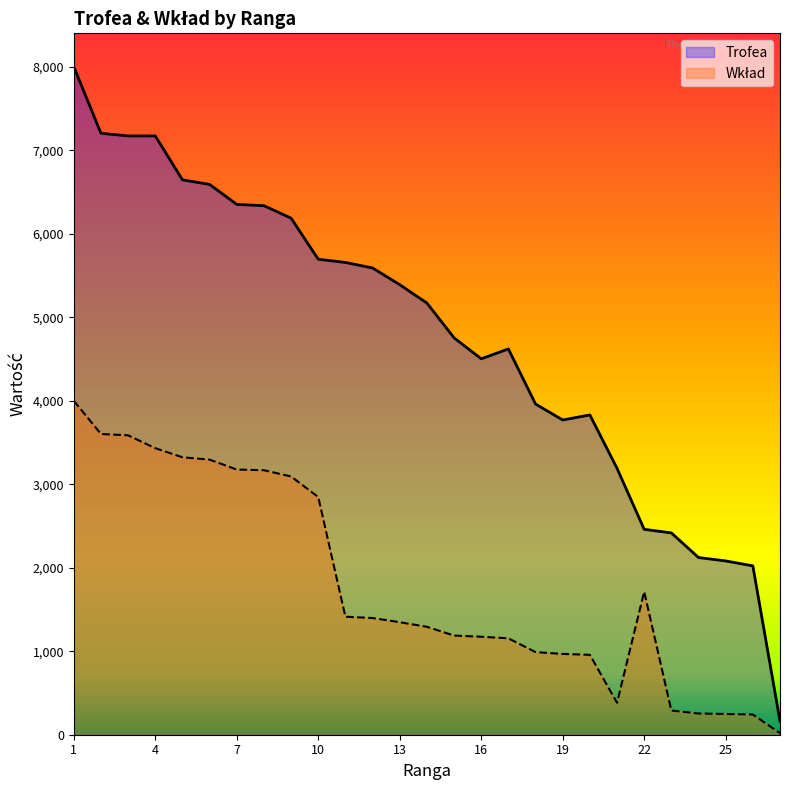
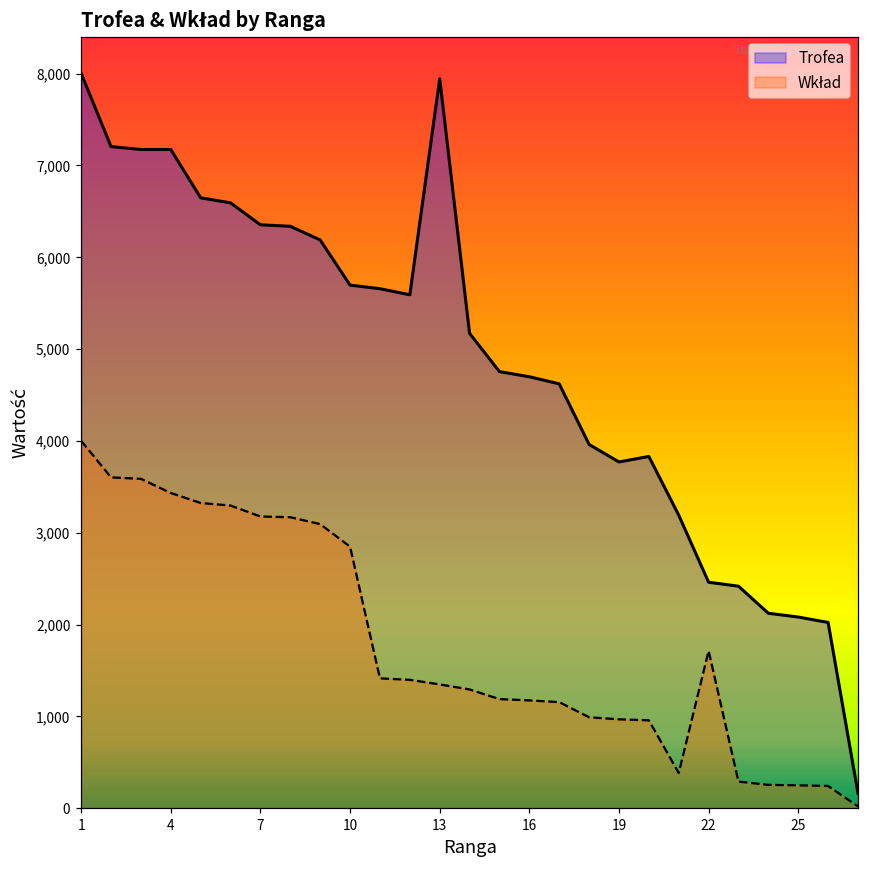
  {
    "Trofea": {
      "1": "8,000",
      "4": "7,200",
      "7": "6,400",
      "10": "5,700",
-     "13": "5,400",
-     "16": "4,500",
+     "13": "7,900",
+     "16": "4,700",
      "19": "3,800",
      "22": "2,500",
      "25": "2,100"
    },
    "Wkład": {
      "1": "4,000",
      "4": "3,400",
      "7": "3,200",
      "10": "2,800",
      "13": "1,300",
      "16": "1,200",
      "19": "1,000",
      "22": "1,700",
      "25": "200"
    }
  }
